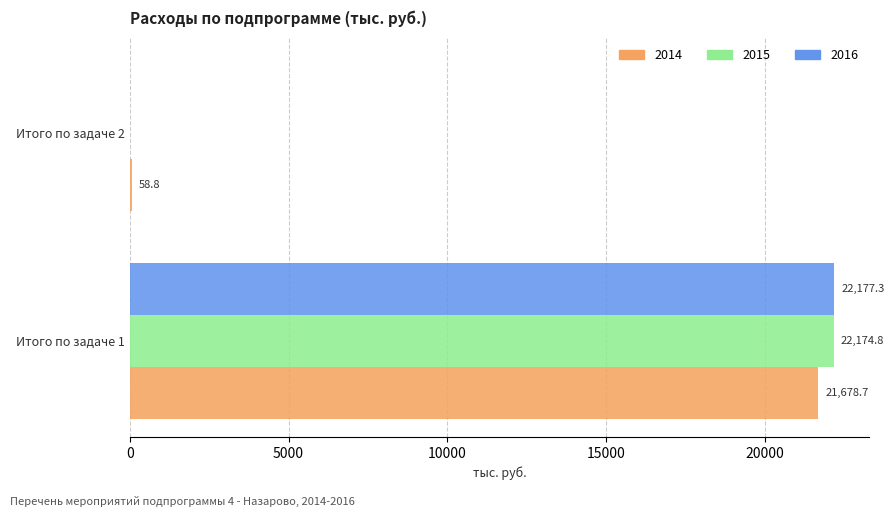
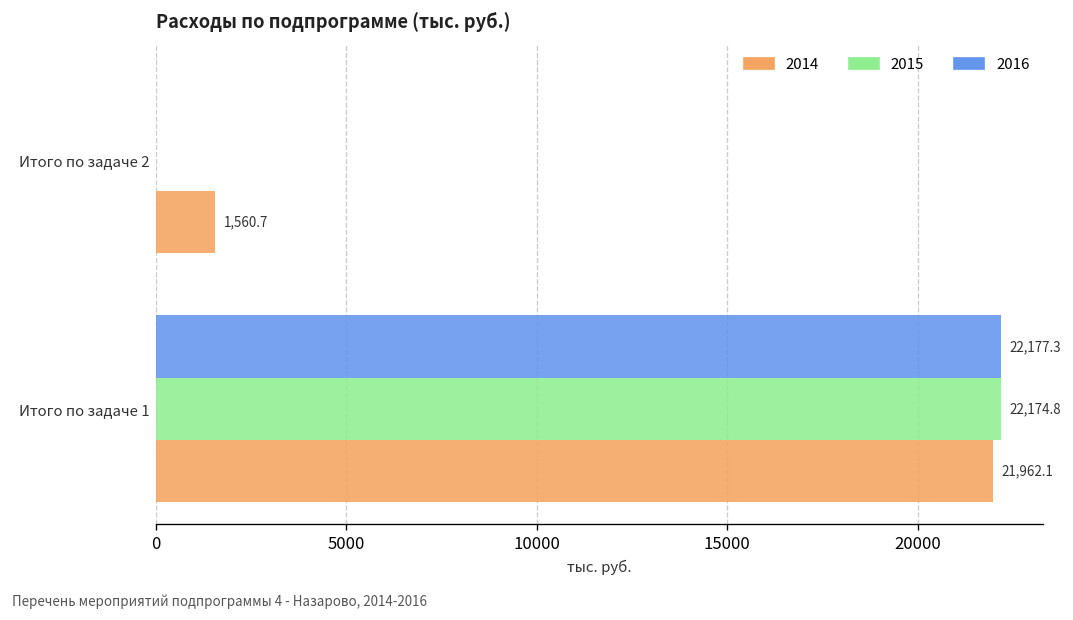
  {
    "2014": {
-     "Итого по задаче 2": "58.8",
-     "Итого по задаче 1": "21,678.7"
+     "Итого по задаче 2": "1,560.7",
+     "Итого по задаче 1": "21,962.1"
    },
    "2015": {
      "Итого по задаче 1": "22,174.8"
    },
    "2016": {
      "Итого по задаче 1": "22,177.3"
    }
  }
